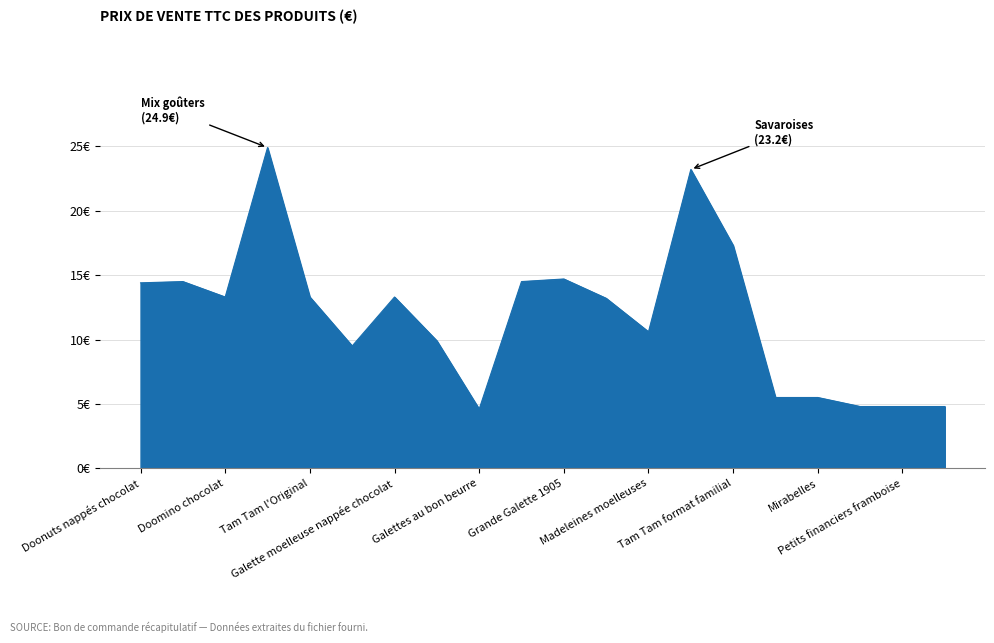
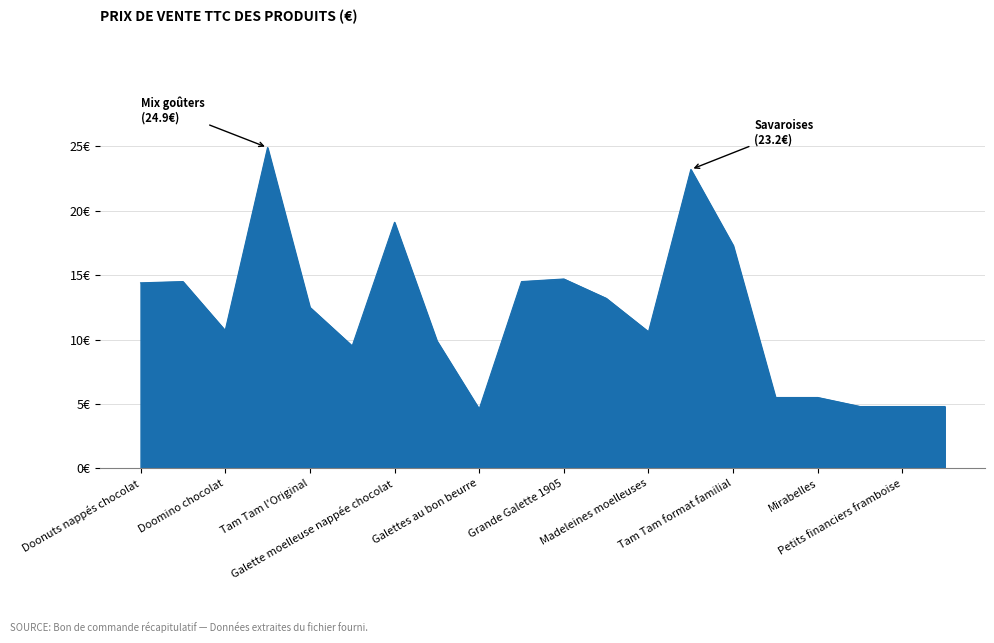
  {
    "Doonuts nappés chocolat": "14.4€",
-   "Doomino chocolat": "13.3€",
-   "Tam Tam l'Original": "13.3€",
-   "Galette moelleuse nappée chocolat": "13.3€",
+   "Doomino chocolat": "10.7€",
+   "Tam Tam l'Original": "12.5€",
+   "Galette moelleuse nappée chocolat": "19.1€",
    "Galettes au bon beurre": "4.6€",
    "Grande Galette 1905": "14.7€",
    "Madeleines moelleuses": "10.6€",
    "Tam Tam format familial": "17.3€",
    "Mirabelles": "5.5€",
    "Petits financiers framboise": "4.8€"
  }
